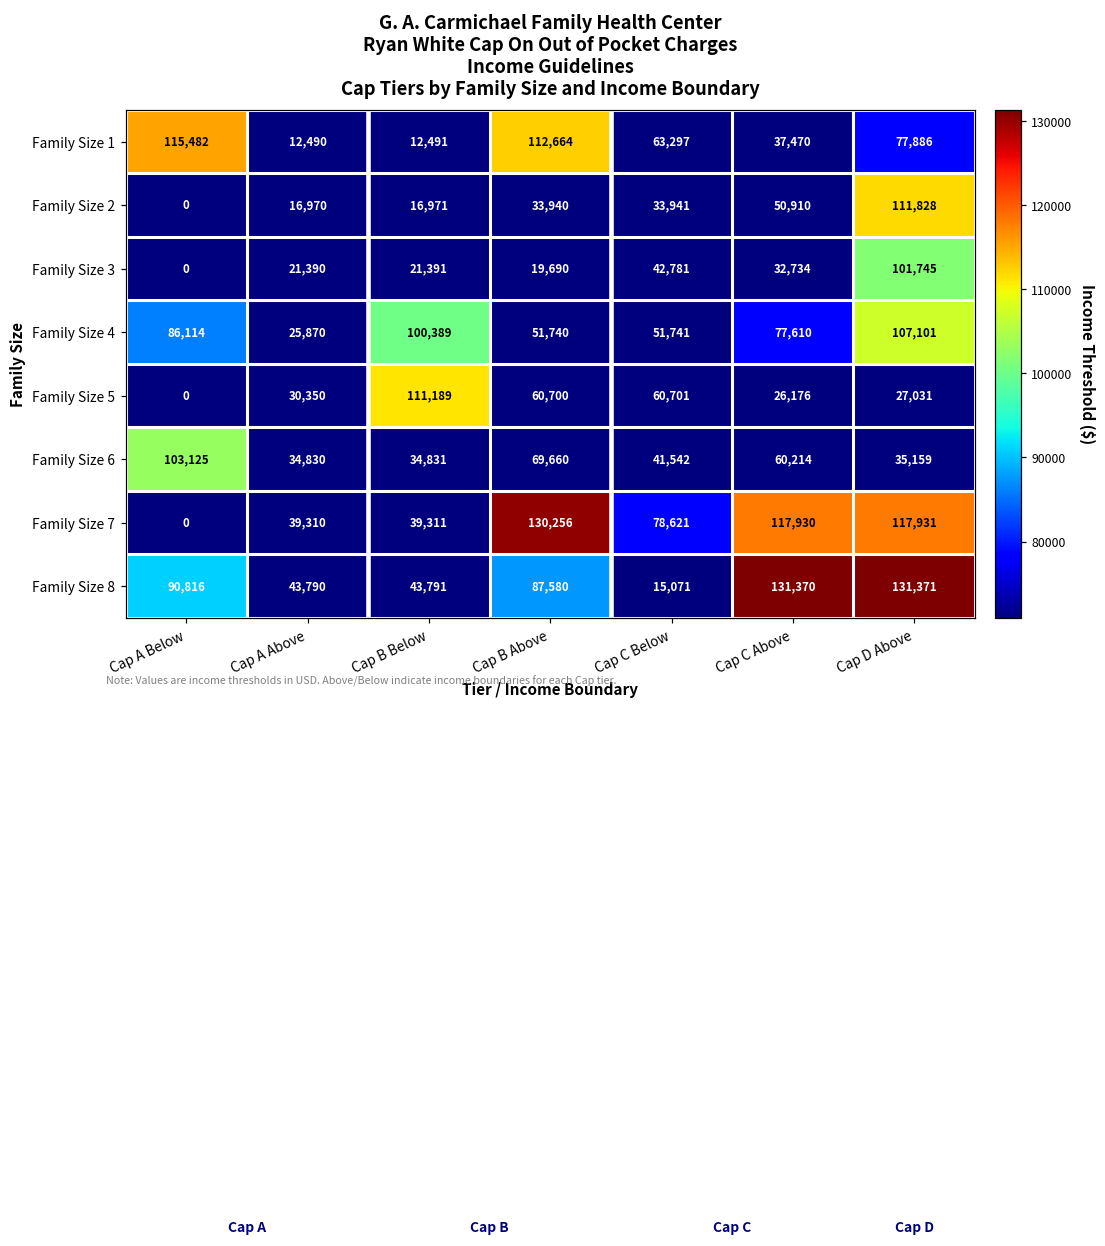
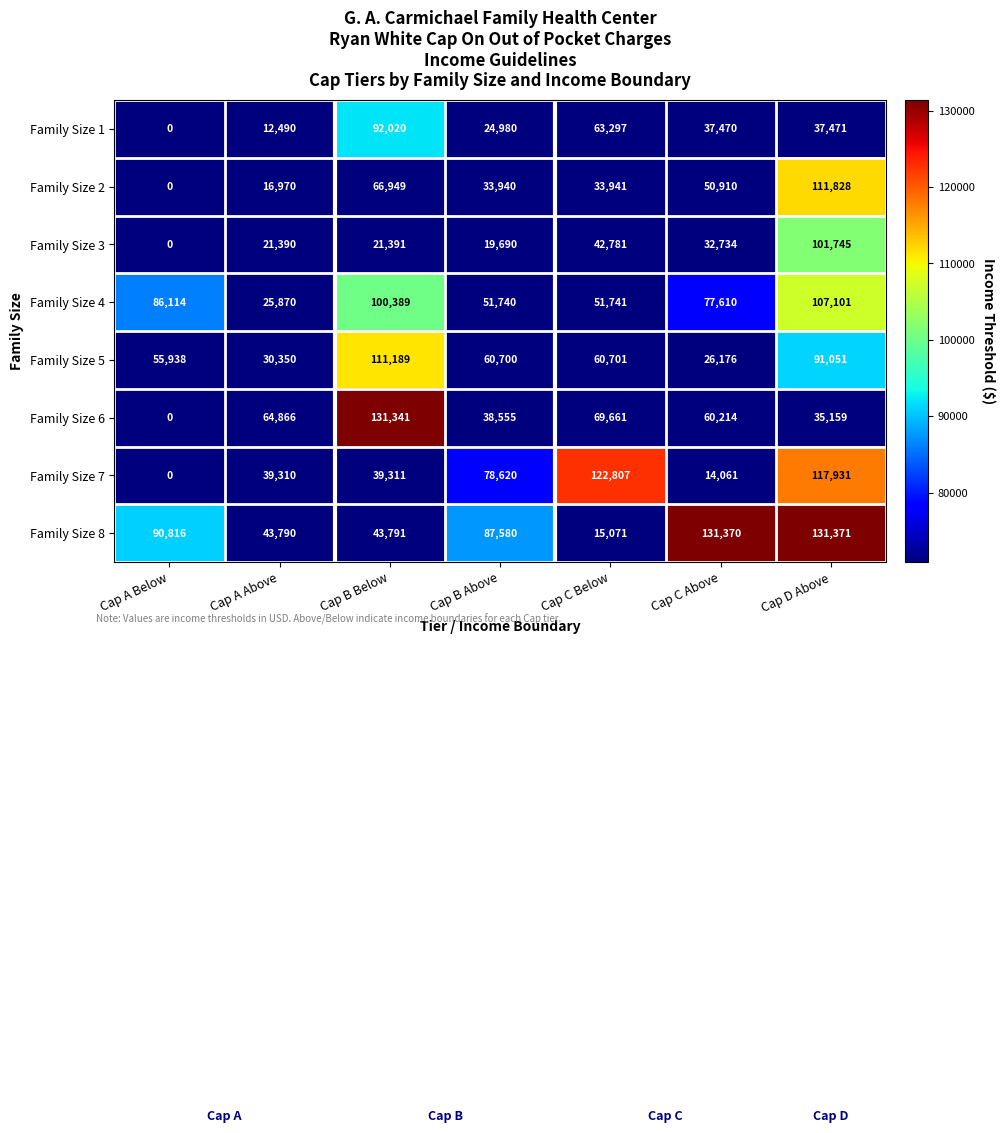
  {
    "Family Size 1": {
-     "Cap A Below": "115,482",
+     "Cap A Below": "0",
      "Cap A Above": "12,490",
-     "Cap B Below": "12,491",
-     "Cap B Above": "112,664",
+     "Cap B Below": "92,020",
+     "Cap B Above": "24,980",
      "Cap C Below": "63,297",
      "Cap C Above": "37,470",
-     "Cap D Above": "77,886"
+     "Cap D Above": "37,471"
    },
    "Family Size 2": {
      "Cap A Below": "0",
      "Cap A Above": "16,970",
-     "Cap B Below": "16,971",
+     "Cap B Below": "66,949",
      "Cap B Above": "33,940",
      "Cap C Below": "33,941",
      "Cap C Above": "50,910",
      "Cap D Above": "111,828"
    },
    "Family Size 3": {
      "Cap A Below": "0",
      "Cap A Above": "21,390",
      "Cap B Below": "21,391",
      "Cap B Above": "19,690",
      "Cap C Below": "42,781",
      "Cap C Above": "32,734",
      "Cap D Above": "101,745"
    },
    "Family Size 4": {
      "Cap A Below": "86,114",
      "Cap A Above": "25,870",
      "Cap B Below": "100,389",
      "Cap B Above": "51,740",
      "Cap C Below": "51,741",
      "Cap C Above": "77,610",
      "Cap D Above": "107,101"
    },
    "Family Size 5": {
-     "Cap A Below": "0",
+     "Cap A Below": "55,938",
      "Cap A Above": "30,350",
      "Cap B Below": "111,189",
      "Cap B Above": "60,700",
      "Cap C Below": "60,701",
      "Cap C Above": "26,176",
-     "Cap D Above": "27,031"
+     "Cap D Above": "91,051"
    },
    "Family Size 6": {
-     "Cap A Below": "103,125",
-     "Cap A Above": "34,830",
-     "Cap B Below": "34,831",
-     "Cap B Above": "69,660",
-     "Cap C Below": "41,542",
+     "Cap A Below": "0",
+     "Cap A Above": "64,866",
+     "Cap B Below": "131,341",
+     "Cap B Above": "38,555",
+     "Cap C Below": "69,661",
      "Cap C Above": "60,214",
      "Cap D Above": "35,159"
    },
    "Family Size 7": {
      "Cap A Below": "0",
      "Cap A Above": "39,310",
      "Cap B Below": "39,311",
-     "Cap B Above": "130,256",
-     "Cap C Below": "78,621",
-     "Cap C Above": "117,930",
+     "Cap B Above": "78,620",
+     "Cap C Below": "122,807",
+     "Cap C Above": "14,061",
      "Cap D Above": "117,931"
    },
    "Family Size 8": {
      "Cap A Below": "90,816",
      "Cap A Above": "43,790",
      "Cap B Below": "43,791",
      "Cap B Above": "87,580",
      "Cap C Below": "15,071",
      "Cap C Above": "131,370",
      "Cap D Above": "131,371"
    }
  }
